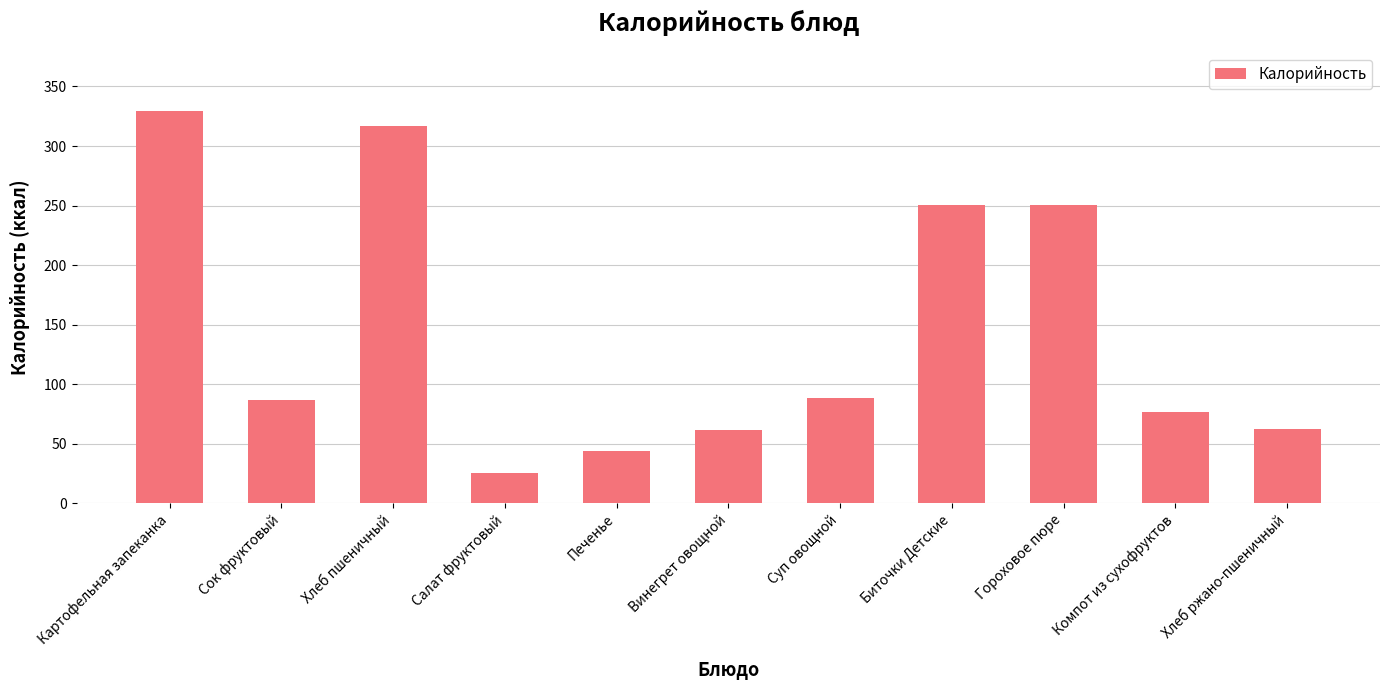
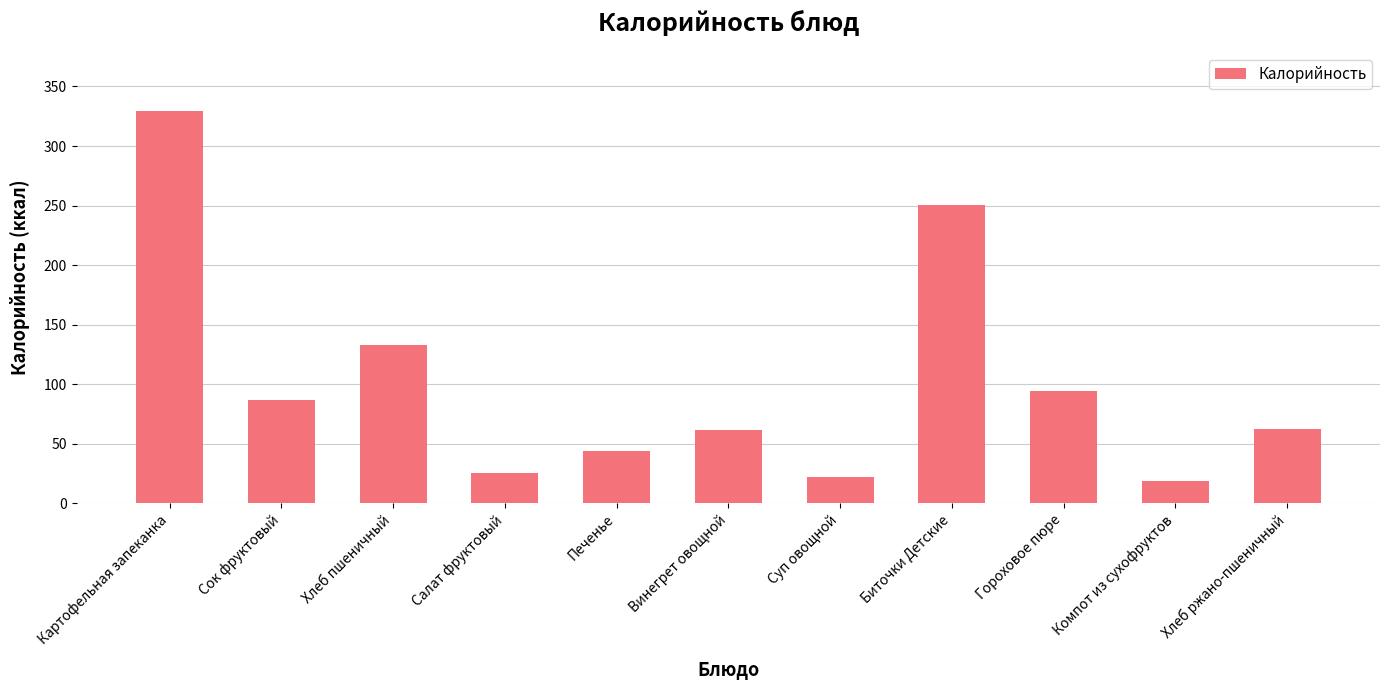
  {
    "Картофельная запеканка": 330,
    "Сок фруктовый": 86,
-   "Хлеб пшеничный": 317,
+   "Хлеб пшеничный": 133,
    "Салат фруктовый": 26,
    "Печенье": 44,
    "Винегрет овощной": 61,
-   "Суп овощной": 88,
+   "Суп овощной": 22,
    "Биточки Детские": 251,
-   "Гороховое пюре": 250,
-   "Компот из сухофруктов": 77,
+   "Гороховое пюре": 94,
+   "Компот из сухофруктов": 19,
    "Хлеб ржано-пшеничный": 62
  }
